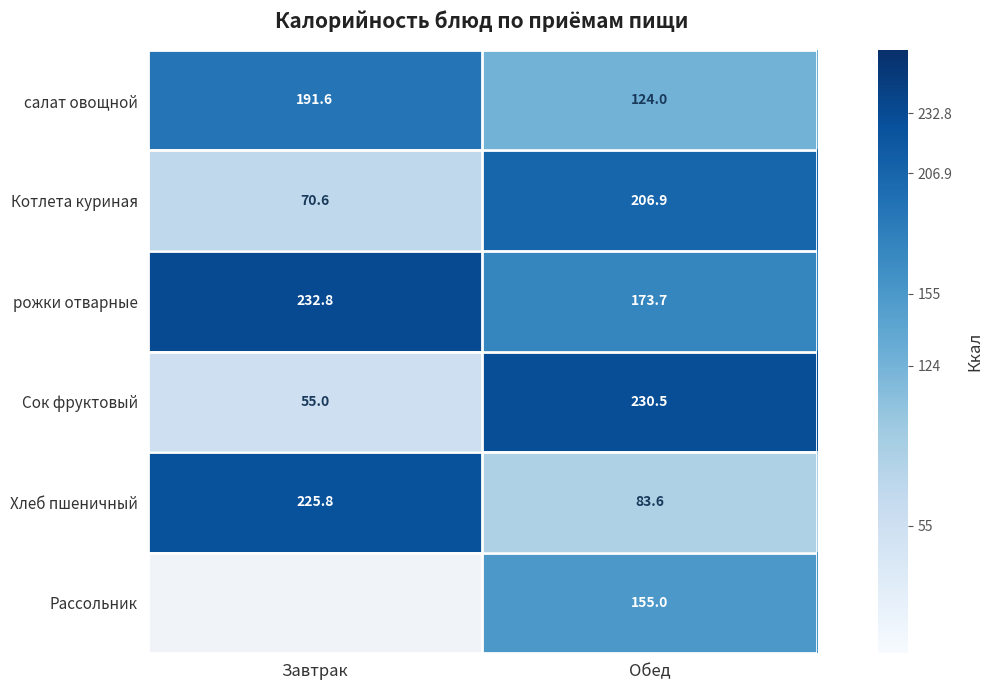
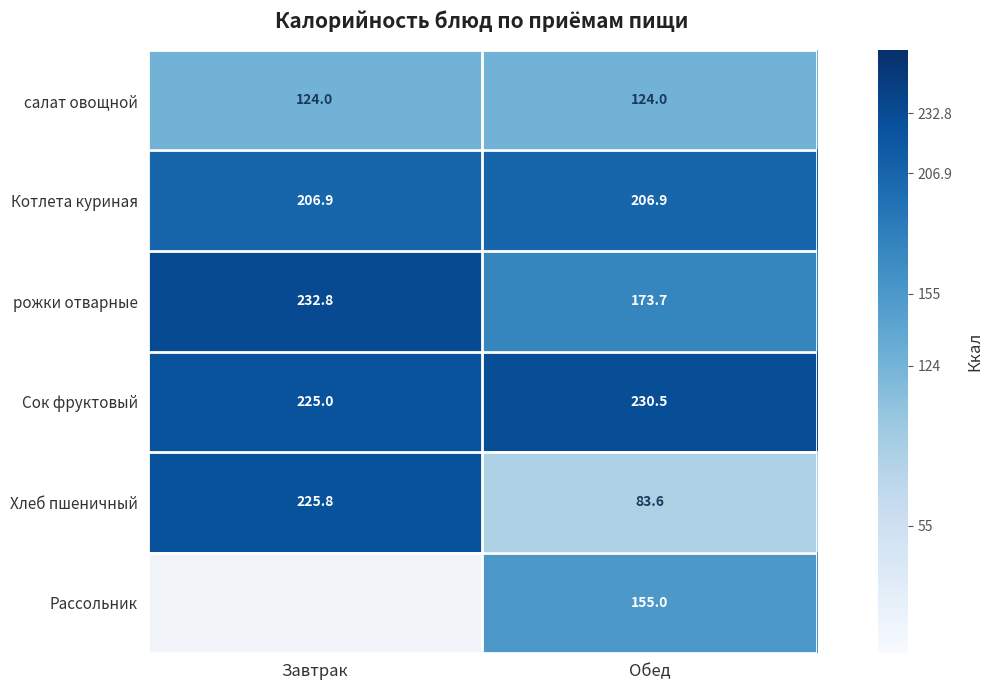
  {
    "салат овощной": {
-     "Завтрак": 191.6,
+     "Завтрак": 124.0,
      "Обед": 124.0
    },
    "Котлета куриная": {
-     "Завтрак": 70.6,
+     "Завтрак": 206.9,
      "Обед": 206.9
    },
    "рожки отварные": {
      "Завтрак": 232.8,
      "Обед": 173.7
    },
    "Сок фруктовый": {
-     "Завтрак": 55.0,
+     "Завтрак": 225.0,
      "Обед": 230.5
    },
    "Хлеб пшеничный": {
      "Завтрак": 225.8,
      "Обед": 83.6
    },
    "Рассольник": {
      "Обед": 155.0
    }
  }
